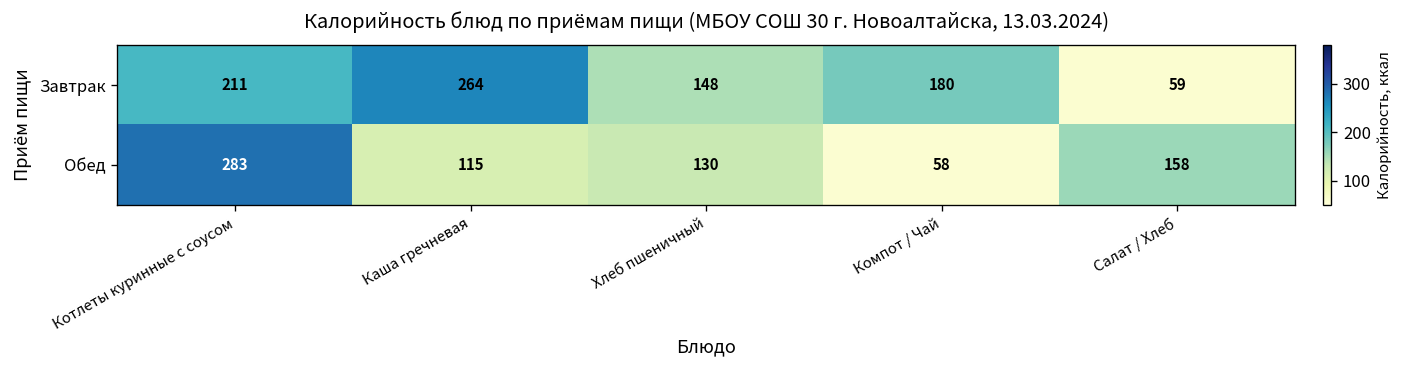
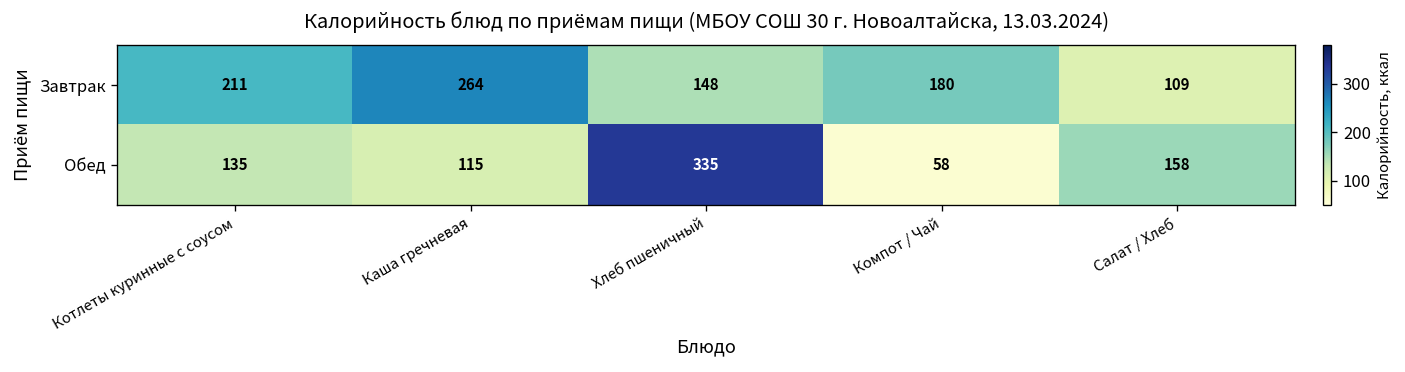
  {
    "Завтрак": {
      "Котлеты куринные с соусом": 211,
      "Каша гречневая": 264,
      "Хлеб пшеничный": 148,
      "Компот / Чай": 180,
-     "Салат / Хлеб": 59
+     "Салат / Хлеб": 109
    },
    "Обед": {
-     "Котлеты куринные с соусом": 283,
+     "Котлеты куринные с соусом": 135,
      "Каша гречневая": 115,
-     "Хлеб пшеничный": 130,
+     "Хлеб пшеничный": 335,
      "Компот / Чай": 58,
      "Салат / Хлеб": 158
    }
  }
